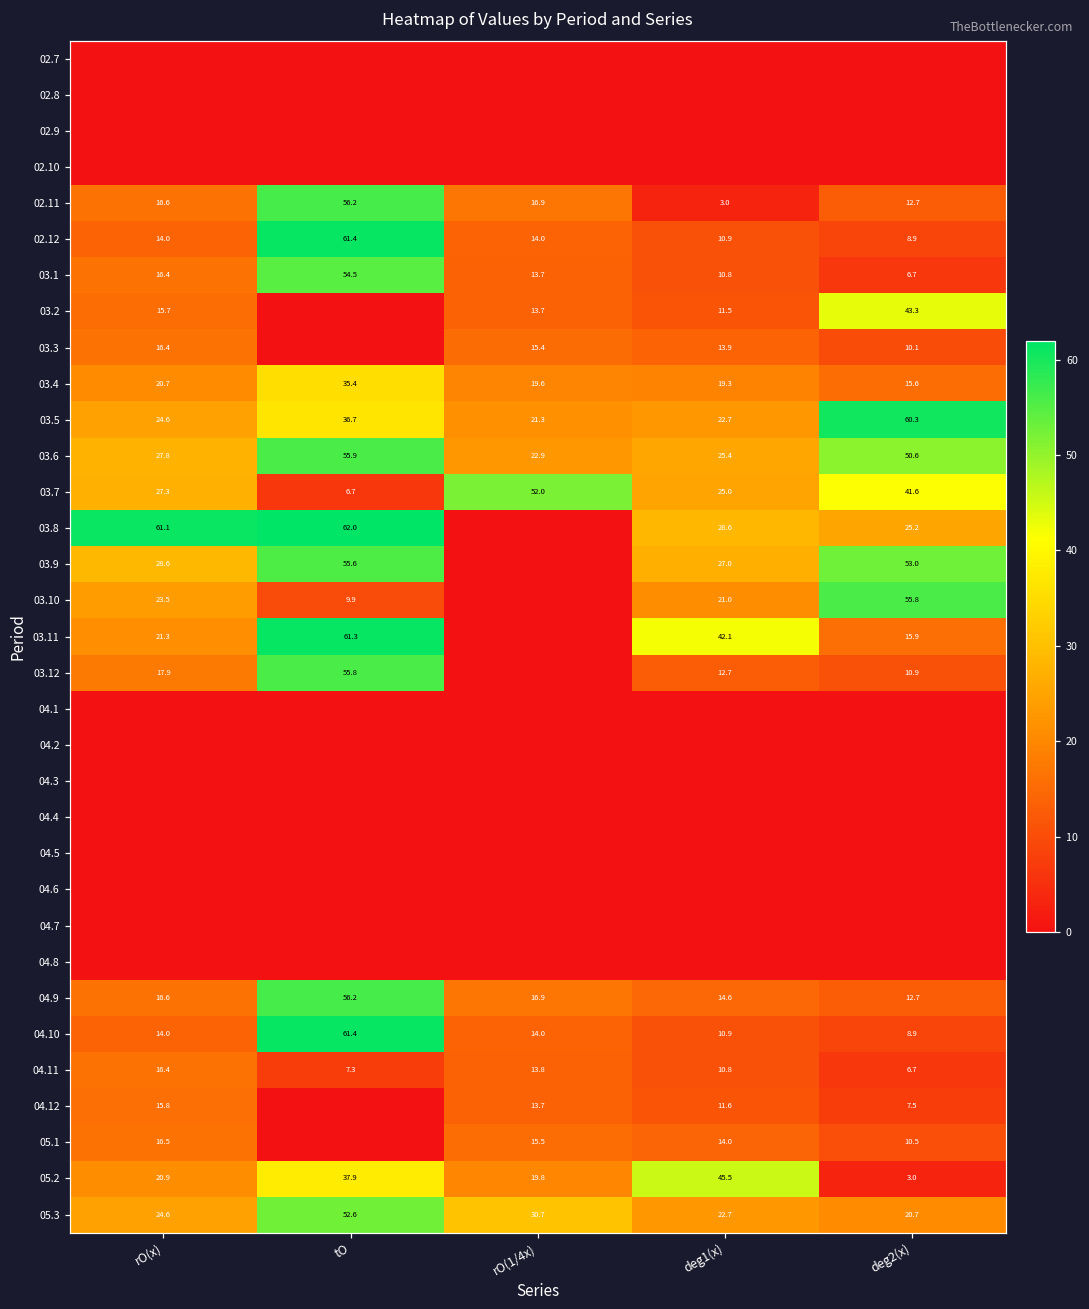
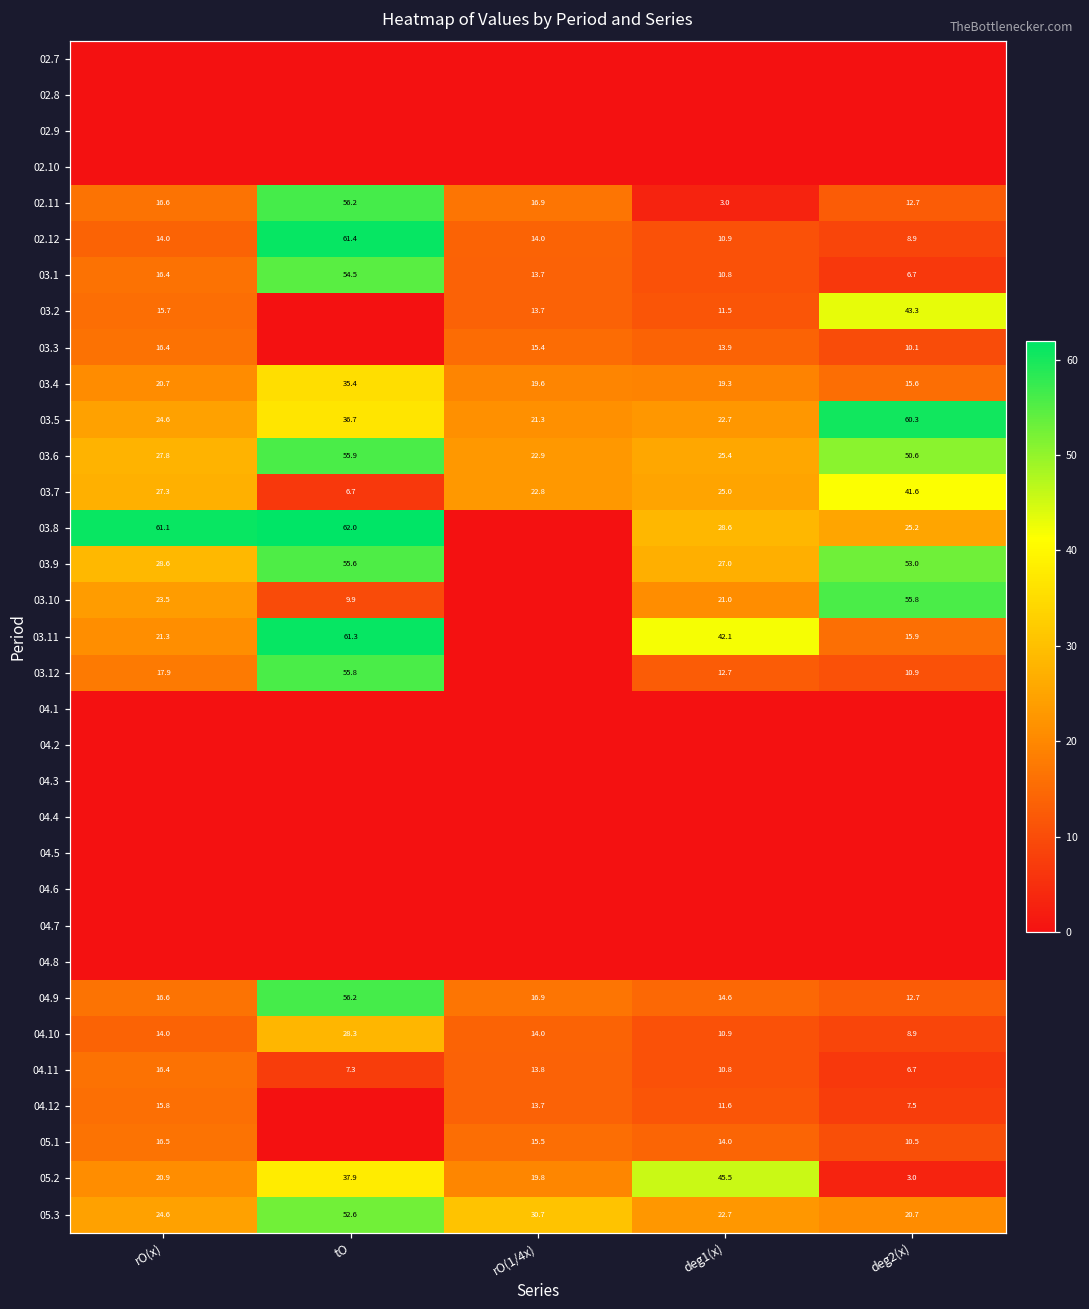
  {
    "02.11": {
      "rO(x)": 16.6,
      "tO": 56.2,
      "rO(1/4x)": 16.9,
      "deg1(x)": 3.0,
      "deg2(x)": 12.7
    },
    "02.12": {
      "rO(x)": 14.0,
      "tO": 61.4,
      "rO(1/4x)": 14.0,
      "deg1(x)": 10.9,
      "deg2(x)": 8.9
    },
    "03.1": {
      "rO(x)": 16.4,
      "tO": 54.5,
      "rO(1/4x)": 13.7,
      "deg1(x)": 10.8,
      "deg2(x)": 6.7
    },
    "03.2": {
      "rO(x)": 15.7,
      "rO(1/4x)": 13.7,
      "deg1(x)": 11.5,
      "deg2(x)": 43.3
    },
    "03.3": {
      "rO(x)": 16.4,
      "rO(1/4x)": 15.4,
      "deg1(x)": 13.9,
      "deg2(x)": 10.1
    },
    "03.4": {
      "rO(x)": 20.7,
      "tO": 35.4,
      "rO(1/4x)": 19.6,
      "deg1(x)": 19.3,
      "deg2(x)": 15.6
    },
    "03.5": {
      "rO(x)": 24.6,
      "tO": 36.7,
      "rO(1/4x)": 21.3,
      "deg1(x)": 22.7,
      "deg2(x)": 60.3
    },
    "03.6": {
      "rO(x)": 27.8,
      "tO": 55.9,
      "rO(1/4x)": 22.9,
      "deg1(x)": 25.4,
      "deg2(x)": 50.6
    },
    "03.7": {
      "rO(x)": 27.3,
      "tO": 6.7,
-     "rO(1/4x)": 52.0,
+     "rO(1/4x)": 22.8,
      "deg1(x)": 25.0,
      "deg2(x)": 41.6
    },
    "03.8": {
      "rO(x)": 61.1,
      "tO": 62.0,
      "deg1(x)": 28.6,
      "deg2(x)": 25.2
    },
    "03.9": {
      "rO(x)": 28.6,
      "tO": 55.6,
      "deg1(x)": 27.0,
      "deg2(x)": 53.0
    },
    "03.10": {
      "rO(x)": 23.5,
      "tO": 9.9,
      "deg1(x)": 21.0,
      "deg2(x)": 55.8
    },
    "03.11": {
      "rO(x)": 21.3,
      "tO": 61.3,
      "deg1(x)": 42.1,
      "deg2(x)": 15.9
    },
    "03.12": {
      "rO(x)": 17.9,
      "tO": 55.8,
      "deg1(x)": 12.7,
      "deg2(x)": 10.9
    },
    "04.9": {
      "rO(x)": 16.6,
      "tO": 56.2,
      "rO(1/4x)": 16.9,
      "deg1(x)": 14.6,
      "deg2(x)": 12.7
    },
    "04.10": {
      "rO(x)": 14.0,
-     "tO": 61.4,
+     "tO": 28.3,
      "rO(1/4x)": 14.0,
      "deg1(x)": 10.9,
      "deg2(x)": 8.9
    },
    "04.11": {
      "rO(x)": 16.4,
      "tO": 7.3,
      "rO(1/4x)": 13.8,
      "deg1(x)": 10.8,
      "deg2(x)": 6.7
    },
    "04.12": {
      "rO(x)": 15.8,
      "rO(1/4x)": 13.7,
      "deg1(x)": 11.6,
      "deg2(x)": 7.5
    },
    "05.1": {
      "rO(x)": 16.5,
      "rO(1/4x)": 15.5,
      "deg1(x)": 14.0,
      "deg2(x)": 10.5
    },
    "05.2": {
      "rO(x)": 20.9,
      "tO": 37.9,
      "rO(1/4x)": 19.8,
      "deg1(x)": 45.5,
      "deg2(x)": 3.0
    },
    "05.3": {
      "rO(x)": 24.6,
      "tO": 52.6,
      "rO(1/4x)": 30.7,
      "deg1(x)": 22.7,
      "deg2(x)": 20.7
    }
  }
